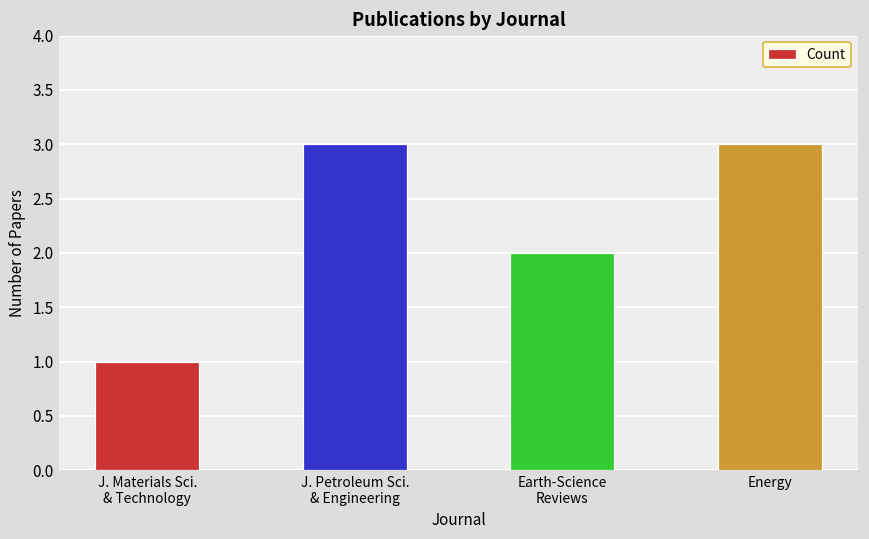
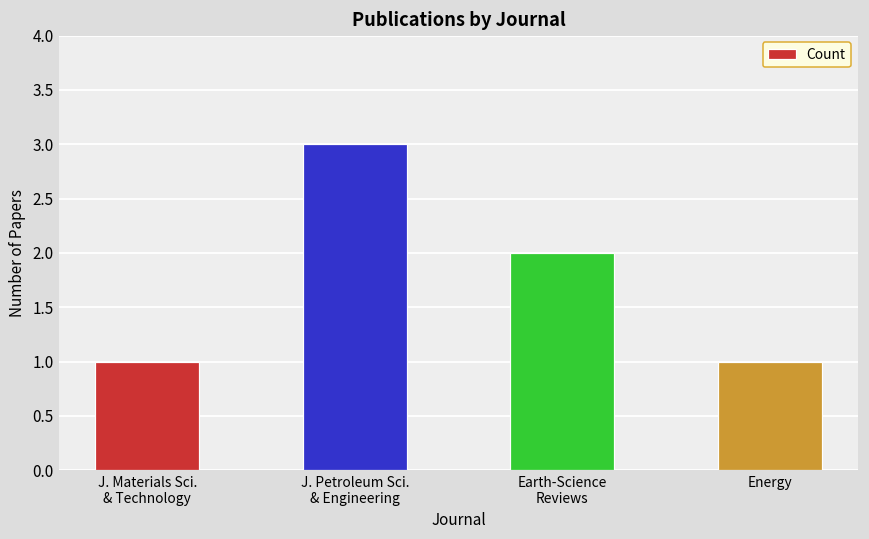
  {
    "J. Materials Sci. & Technology": 1,
    "J. Petroleum Sci. & Engineering": 3,
    "Earth-Science Reviews": 2,
-   "Energy": 3
+   "Energy": 1
  }
